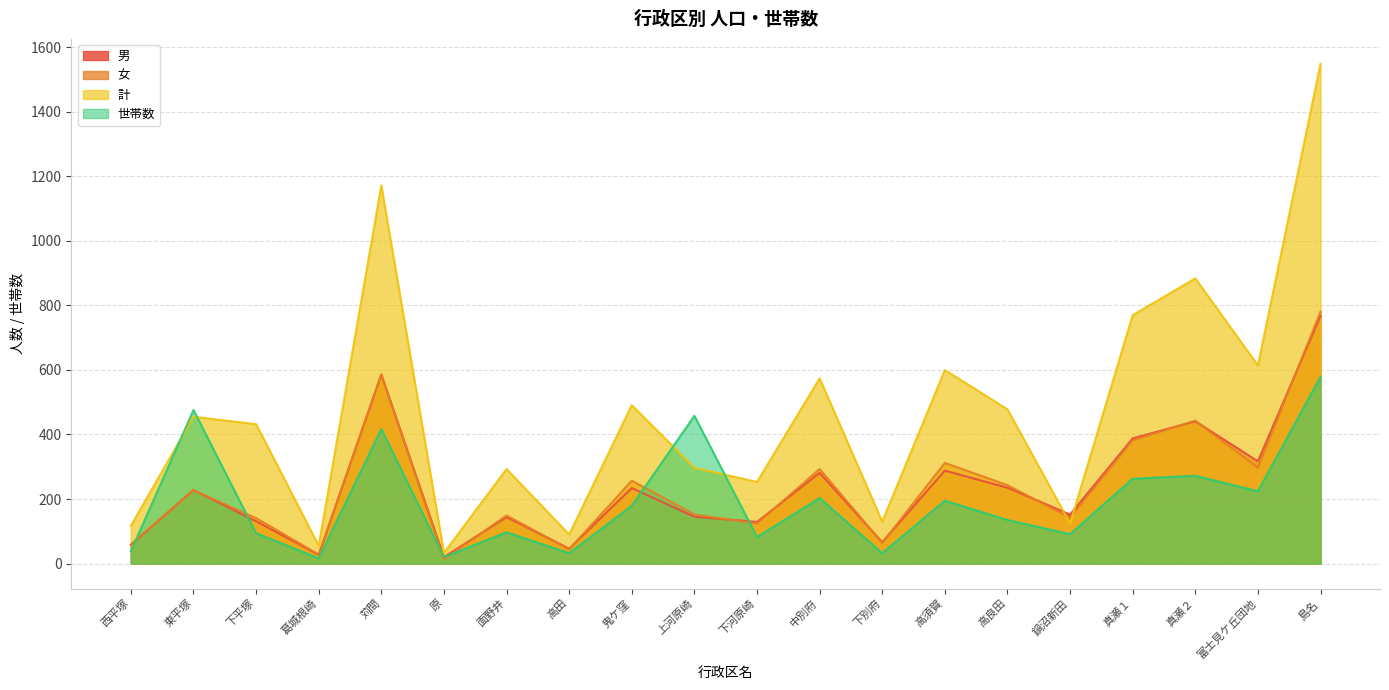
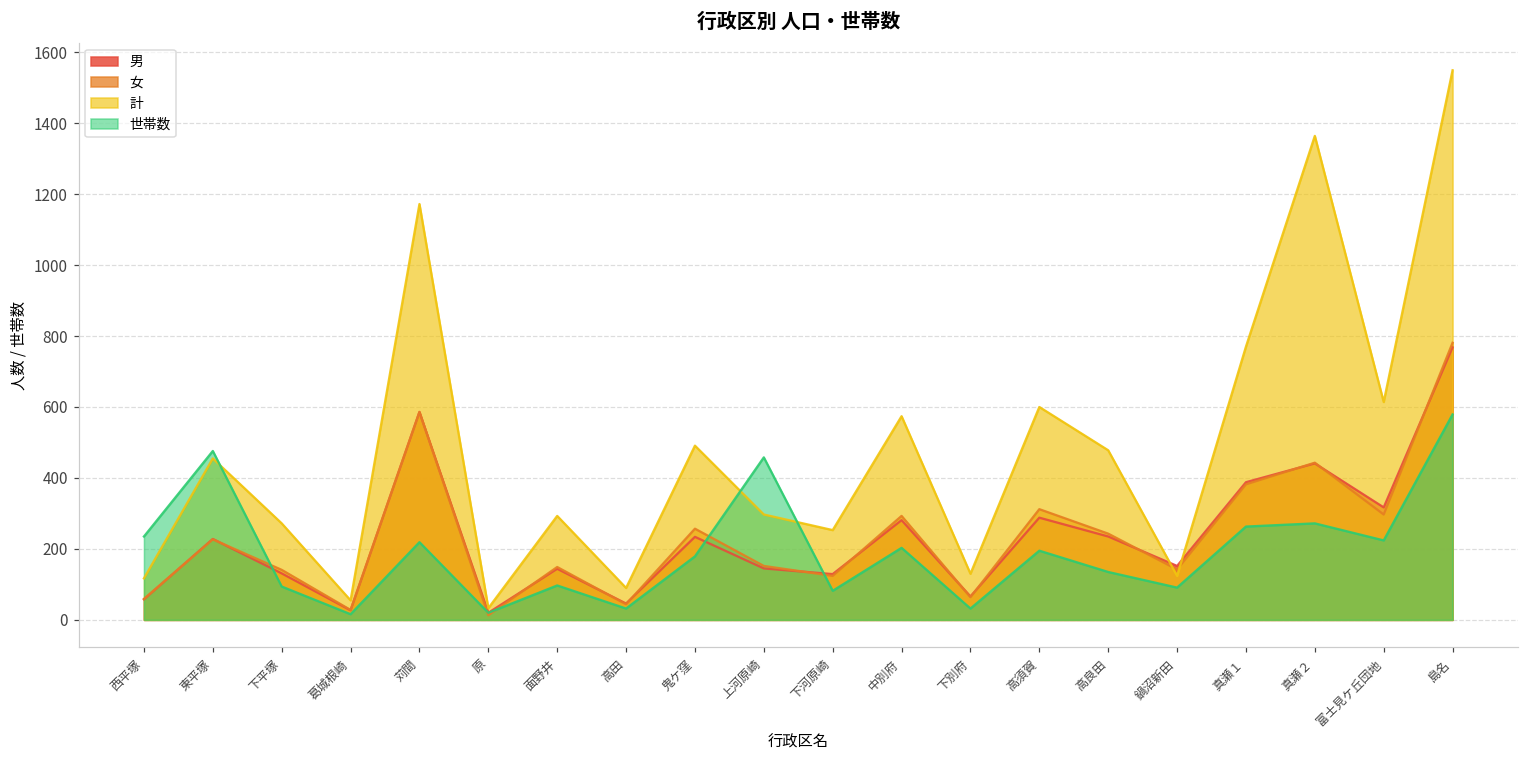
  {
    "計": {
      "西平塚": 120,
      "東平塚": 460,
-     "下平塚": 430,
+     "下平塚": 270,
      "葛城根崎": 60,
      "苅間": 1170,
      "原": 30,
      "面野井": 290,
      "高田": 90,
      "鬼ケ窪": 490,
      "上河原崎": 300,
      "下河原崎": 250,
      "中別府": 570,
      "下別府": 130,
      "高須賀": 600,
      "高良田": 480,
      "鍋沼新田": 120,
      "真瀬１": 770,
-     "真瀬２": 880,
+     "真瀬２": 1360,
      "富士見ケ丘団地": 610,
      "島名": 1550
    },
    "世帯数": {
-     "西平塚": 40,
+     "西平塚": 240,
      "東平塚": 480,
      "下平塚": 90,
      "葛城根崎": 20,
-     "苅間": 420,
+     "苅間": 220,
      "面野井": 100,
      "高田": 30,
      "鬼ケ窪": 180,
      "上河原崎": 460,
      "下河原崎": 80,
      "中別府": 200,
      "下別府": 30,
      "高須賀": 200,
      "高良田": 140,
      "鍋沼新田": 90,
      "真瀬１": 260,
      "真瀬２": 270,
      "富士見ケ丘団地": 220,
      "島名": 580
    }
  }
